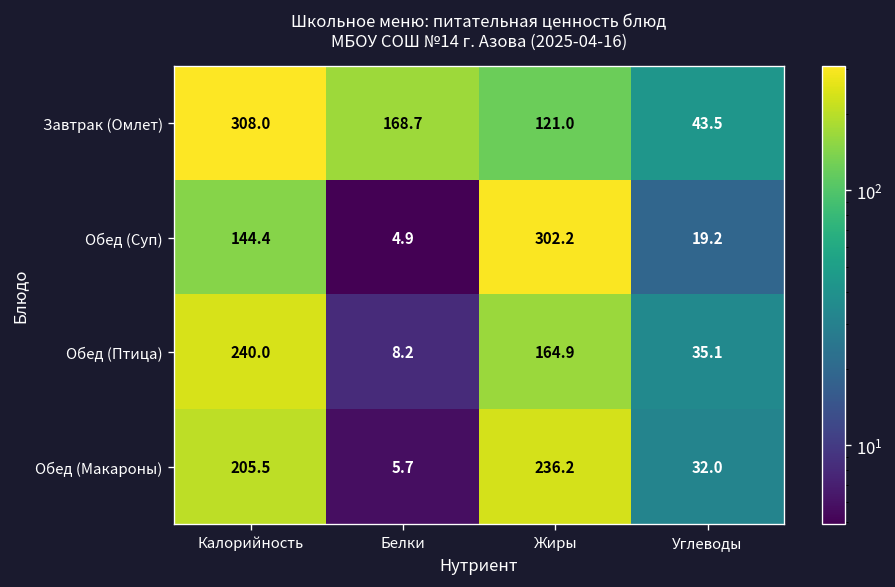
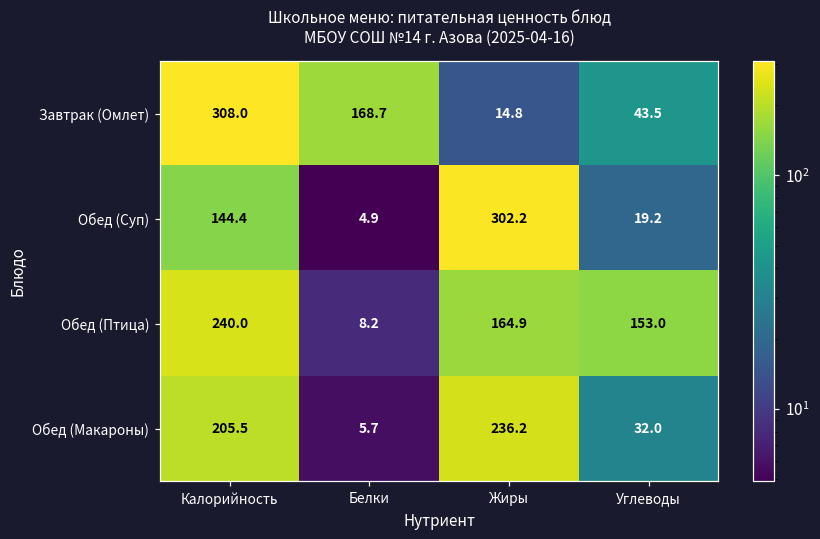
  {
    "Завтрак (Омлет)": {
      "Калорийность": 308.0,
      "Белки": 168.7,
-     "Жиры": 121.0,
+     "Жиры": 14.8,
      "Углеводы": 43.5
    },
    "Обед (Суп)": {
      "Калорийность": 144.4,
      "Белки": 4.9,
      "Жиры": 302.2,
      "Углеводы": 19.2
    },
    "Обед (Птица)": {
      "Калорийность": 240.0,
      "Белки": 8.2,
      "Жиры": 164.9,
-     "Углеводы": 35.1
+     "Углеводы": 153.0
    },
    "Обед (Макароны)": {
      "Калорийность": 205.5,
      "Белки": 5.7,
      "Жиры": 236.2,
      "Углеводы": 32.0
    }
  }
